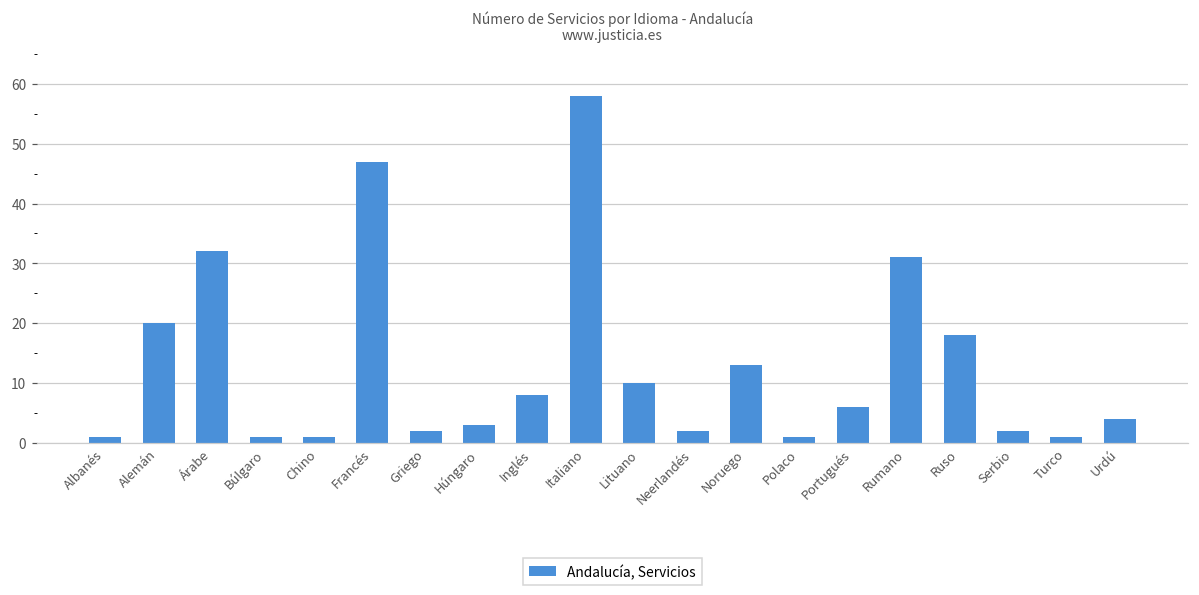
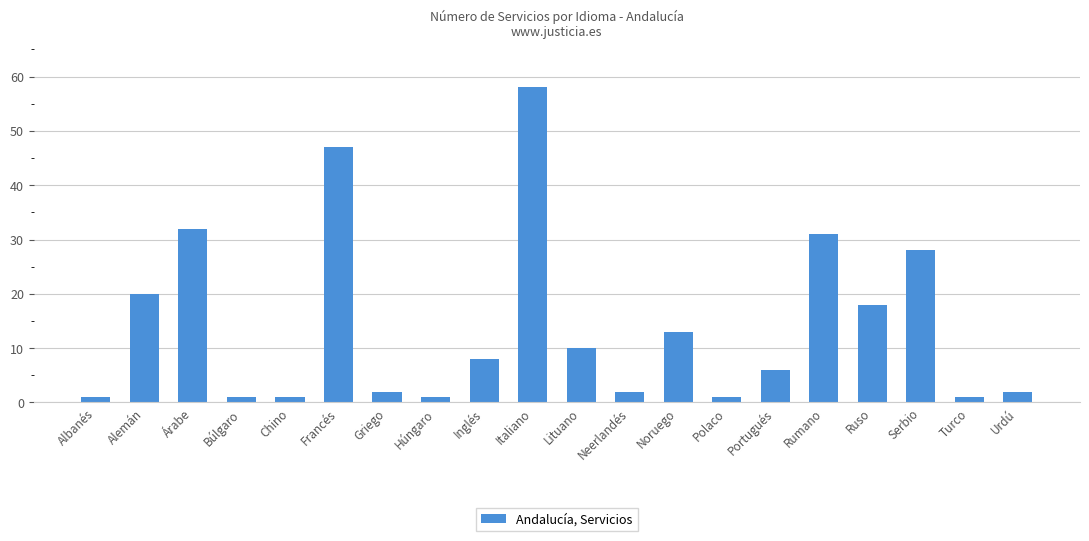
  {
    "Albanés": 1,
    "Alemán": 20,
    "Árabe": 32,
    "Búlgaro": 1,
    "Chino": 1,
    "Francés": 47,
    "Griego": 2,
-   "Húngaro": 3,
+   "Húngaro": 1,
    "Inglés": 8,
    "Italiano": 58,
    "Lituano": 10,
    "Neerlandés": 2,
    "Noruego": 13,
    "Polaco": 1,
    "Portugués": 6,
    "Rumano": 31,
    "Ruso": 18,
-   "Serbio": 2,
+   "Serbio": 28,
    "Turco": 1,
-   "Urdú": 4
+   "Urdú": 2
  }
